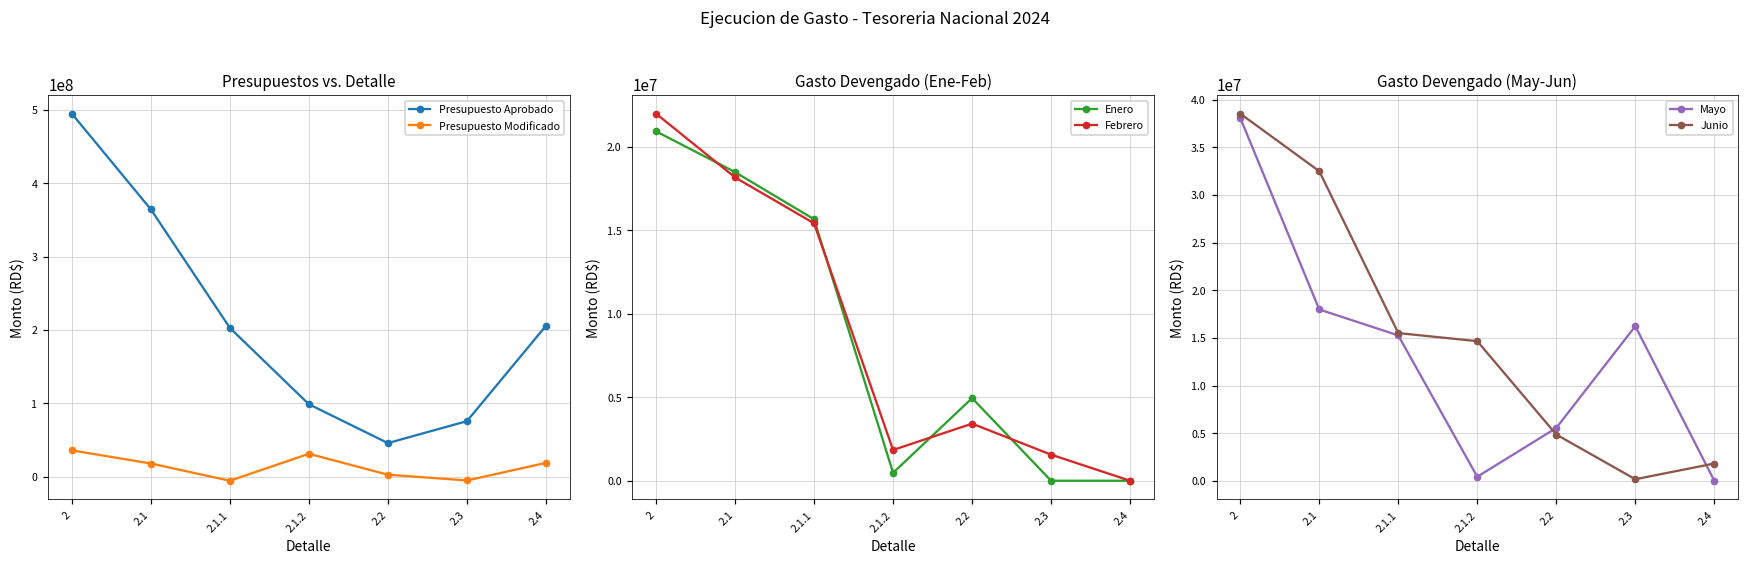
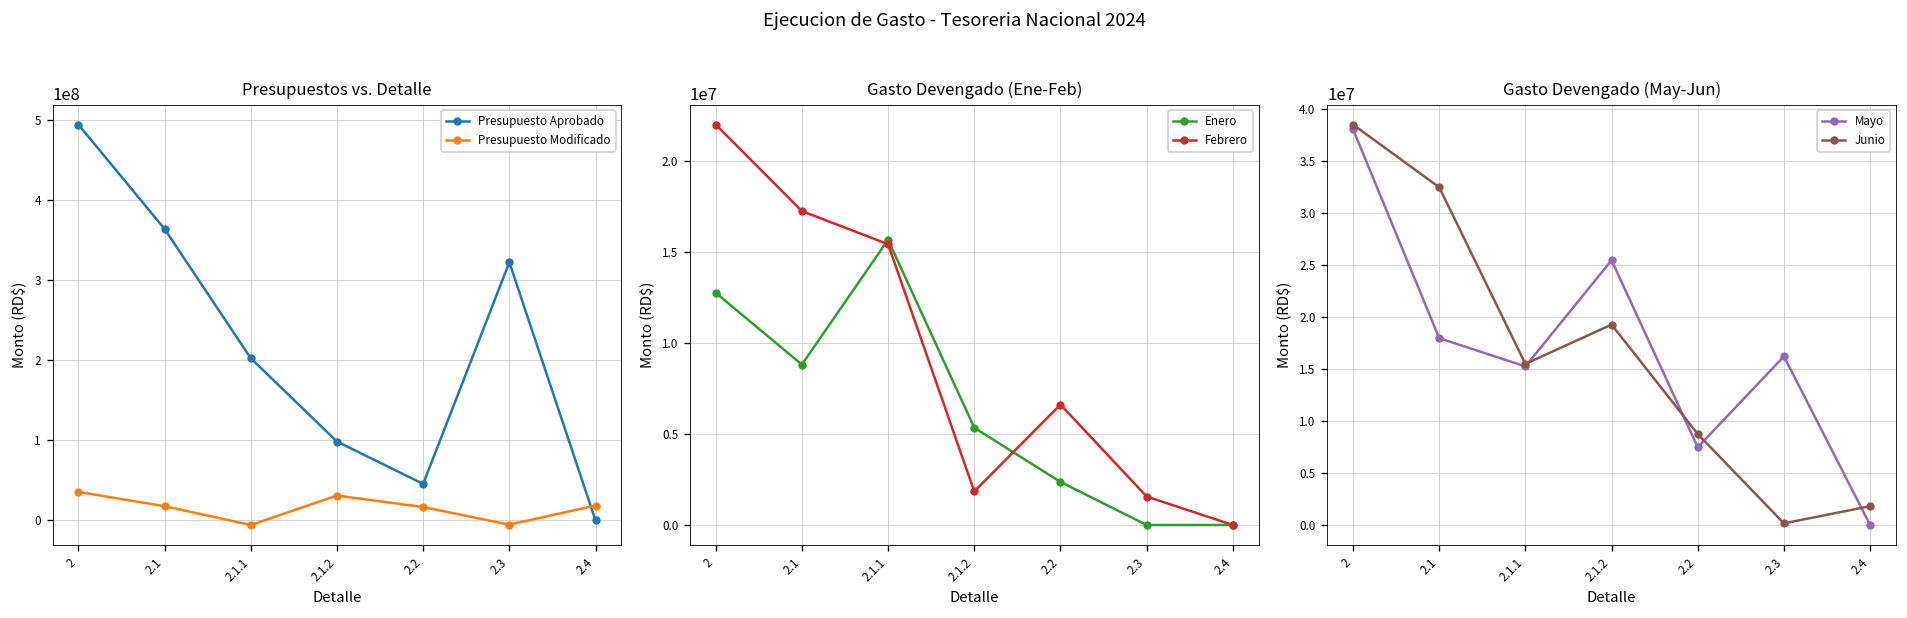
  {
    "Presupuestos vs. Detalle": {
      "Presupuesto Aprobado": {
        "2": 490000000,
        "2.1": 360000000,
        "2.1.1": 200000000,
        "2.1.2": 100000000,
        "2.2": 50000000,
-       "2.3": 80000000,
-       "2.4": 210000000
+       "2.3": 320000000,
+       "2.4": 0
      },
      "Presupuesto Modificado": {
        "2": 40000000,
        "2.1": 20000000,
        "2.1.1": -10000000,
        "2.1.2": 30000000,
-       "2.2": 0,
+       "2.2": 20000000,
        "2.3": -10000000,
        "2.4": 20000000
      }
    },
    "Gasto Devengado (Ene-Feb)": {
      "Enero": {
-       "2": 20900000,
-       "2.1": 18500000,
+       "2": 12800000,
+       "2.1": 8800000,
        "2.1.1": 15700000,
-       "2.1.2": 500000,
-       "2.2": 4900000,
+       "2.1.2": 5300000,
+       "2.2": 2400000,
        "2.3": 0
      },
      "Febrero": {
        "2": 22000000,
-       "2.1": 18200000,
+       "2.1": 17200000,
        "2.1.1": 15400000,
        "2.1.2": 1800000,
-       "2.2": 3400000,
+       "2.2": 6600000,
        "2.3": 1600000
      }
    },
    "Gasto Devengado (May-Jun)": {
      "Mayo": {
        "2": 38000000,
        "2.1": 18000000,
-       "2.1.2": 0,
-       "2.2": 6000000,
+       "2.1.2": 25000000,
+       "2.2": 7000000,
        "2.3": 16000000,
        "2.4": 0
      },
      "Junio": {
        "2": 39000000,
        "2.1": 32000000,
-       "2.1.2": 15000000,
-       "2.2": 5000000,
+       "2.1.2": 19000000,
+       "2.2": 9000000,
        "2.3": 0,
        "2.4": 2000000
      }
    }
  }
